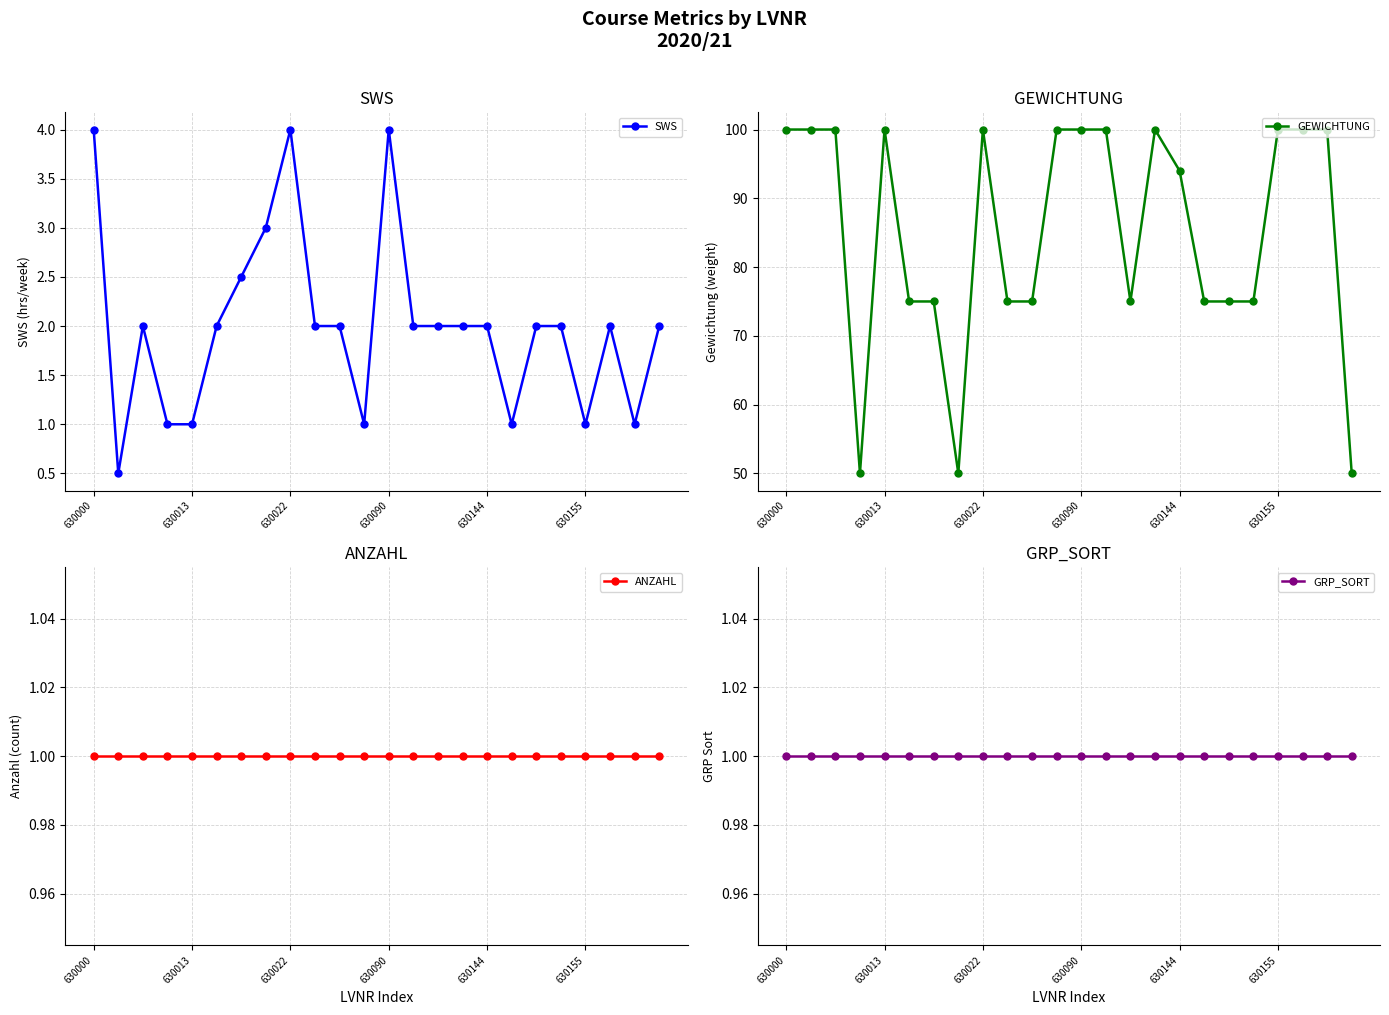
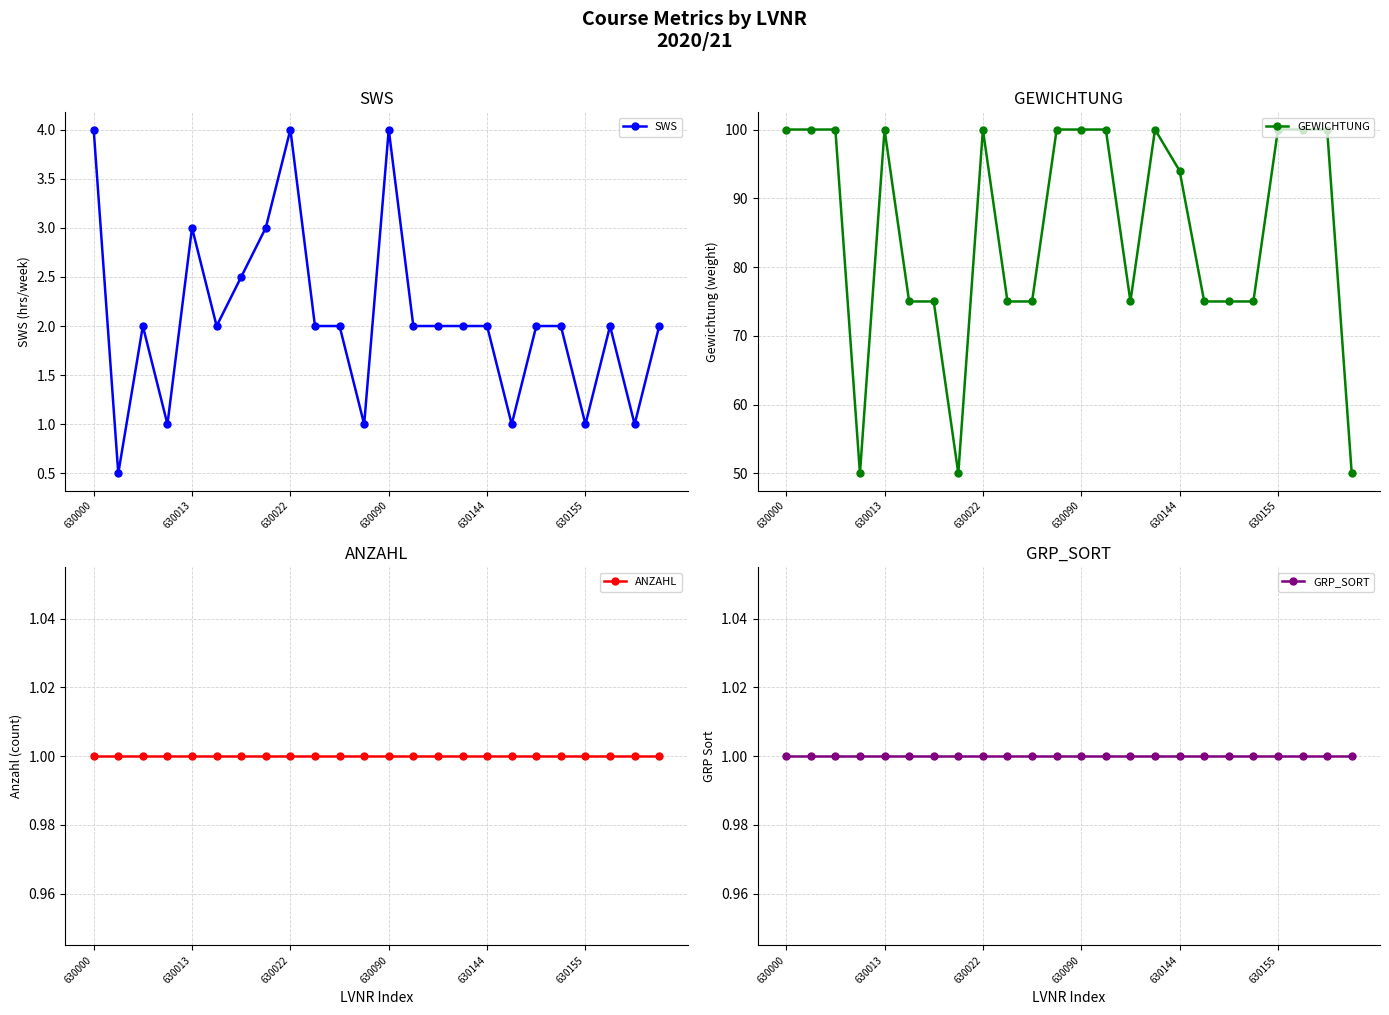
  {
    "SWS": {
      "630000": 4,
-     "630013": 1,
+     "630013": 3,
      "630022": 4,
      "630090": 4,
      "630144": 2,
      "630155": 1
    },
    "GEWICHTUNG": {
      "630000": 100,
      "630013": 100,
      "630022": 100,
      "630090": 100,
      "630144": 94
    },
    "ANZAHL": {
      "630000": 1.000,
      "630013": 1.000,
      "630022": 1.000,
      "630090": 1.000,
      "630144": 1.000,
      "630155": 1.000
    },
    "GRP_SORT": {
      "630000": 1.000,
      "630013": 1.000,
      "630022": 1.000,
      "630090": 1.000,
      "630144": 1.000,
      "630155": 1.000
    }
  }
